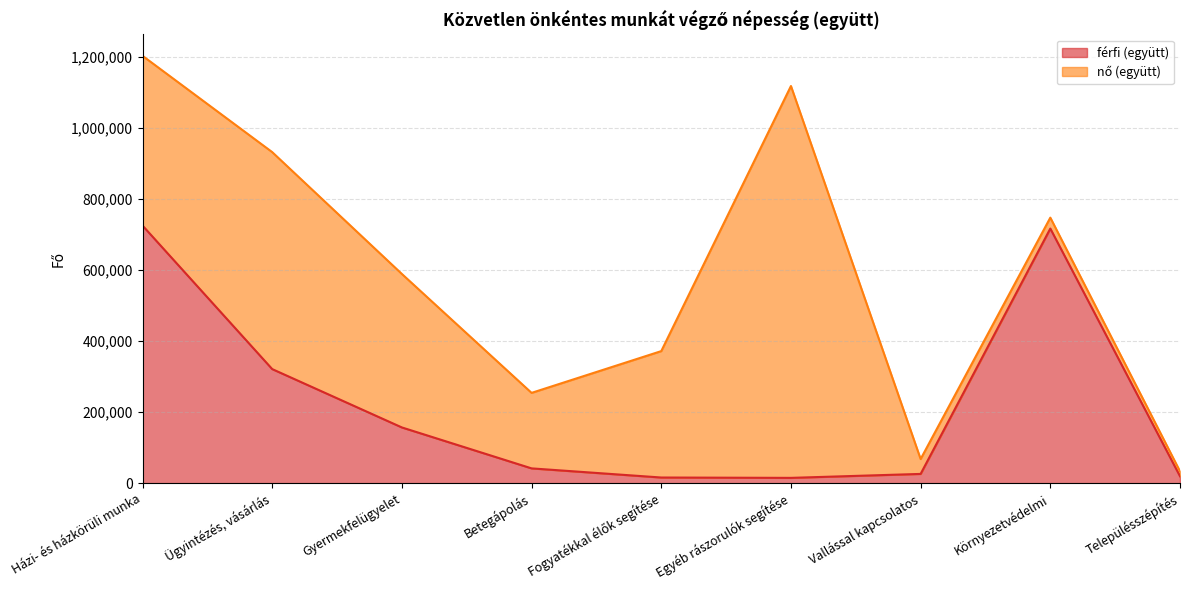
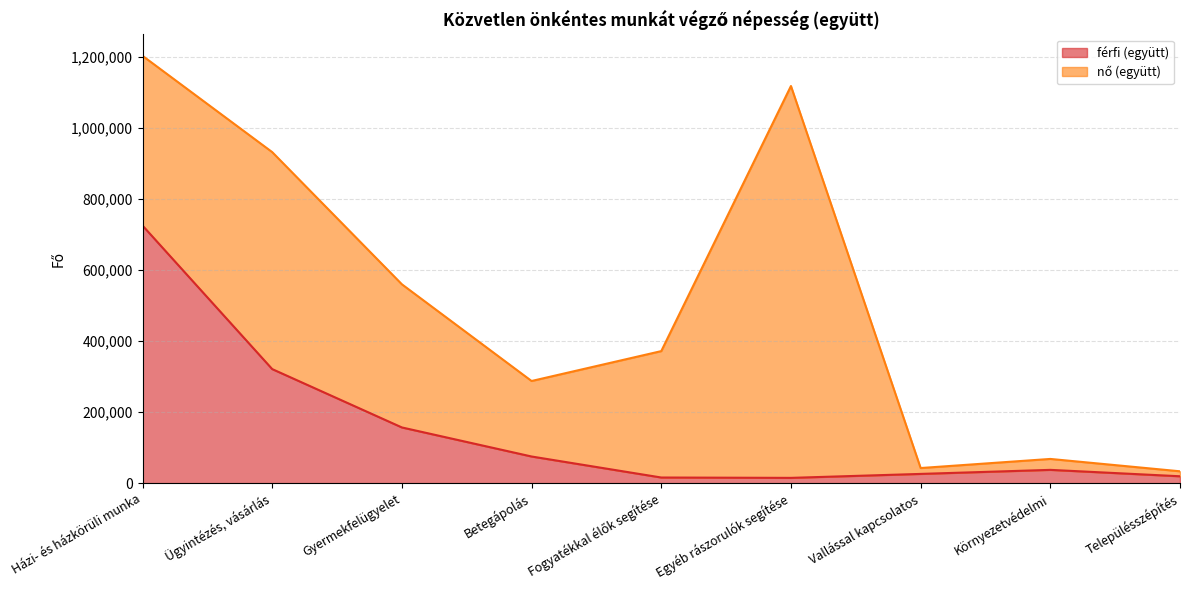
  {
    "férfi (együtt)": {
      "Házi- és házkörüli munka": "730,000",
      "Ügyintézés, vásárlás": "320,000",
      "Gyermekfelügyelet": "160,000",
-     "Betegápolás": "40,000",
+     "Betegápolás": "80,000",
      "Fogyatékkal élők segítése": "20,000",
      "Egyéb rászorulók segítése": "10,000",
      "Vallással kapcsolatos": "30,000",
-     "Környezetvédelmi": "720,000",
+     "Környezetvédelmi": "40,000",
      "Településszépítés": "20,000"
    },
    "nő (együtt)": {
      "Házi- és házkörüli munka": "480,000",
      "Ügyintézés, vásárlás": "610,000",
-     "Gyermekfelügyelet": "430,000",
+     "Gyermekfelügyelet": "400,000",
      "Betegápolás": "210,000",
      "Fogyatékkal élők segítése": "360,000",
      "Egyéb rászorulók segítése": "1,100,000",
-     "Vallással kapcsolatos": "40,000",
+     "Vallással kapcsolatos": "20,000",
      "Környezetvédelmi": "30,000",
      "Településszépítés": "10,000"
    }
  }
